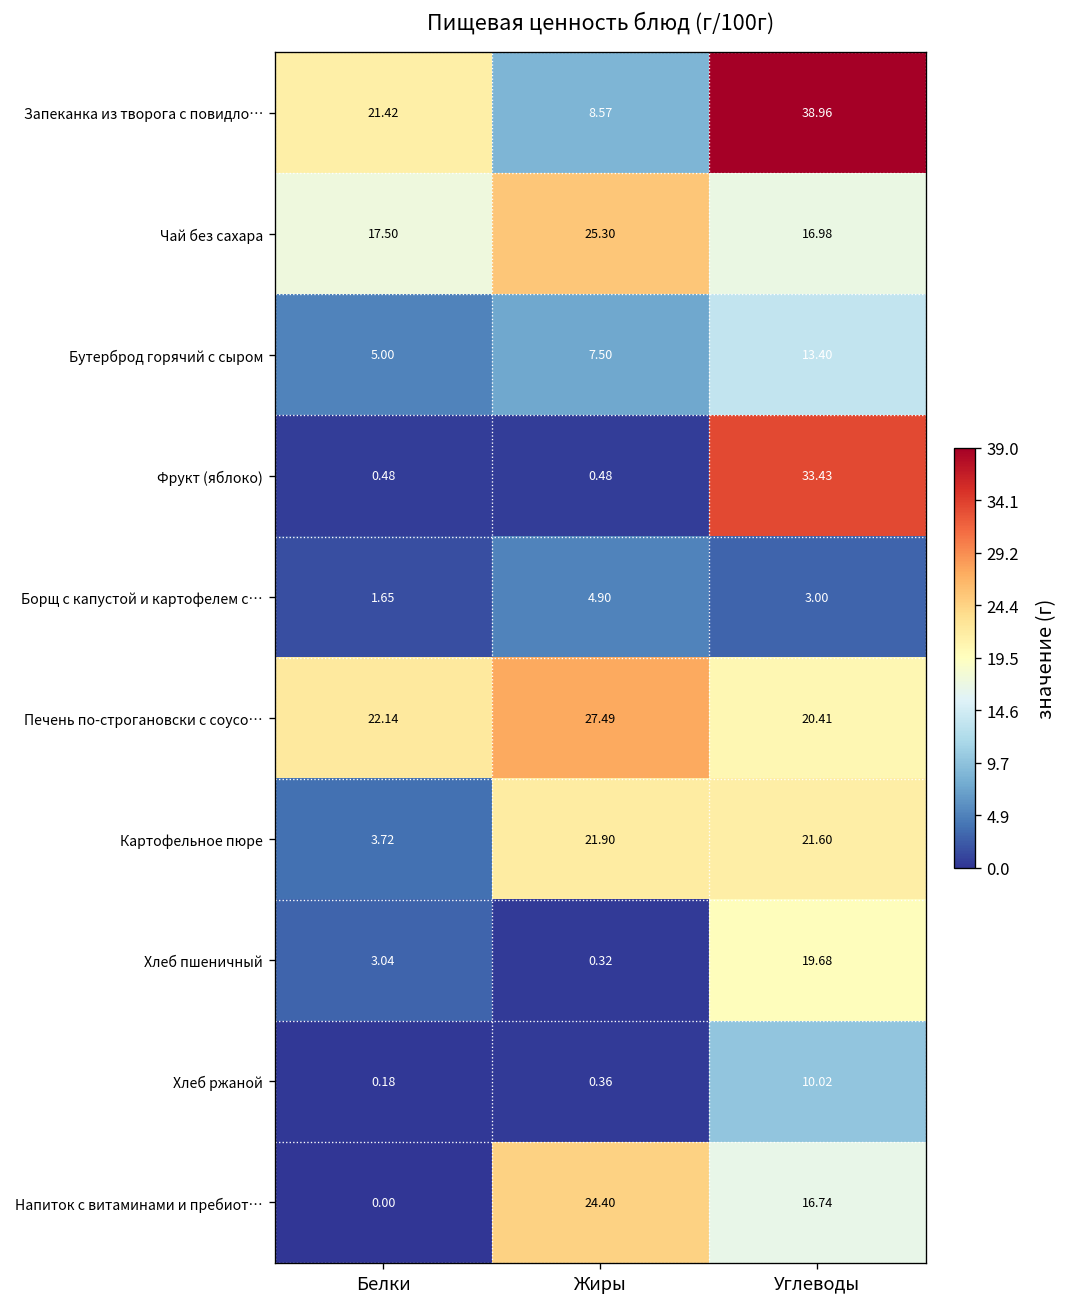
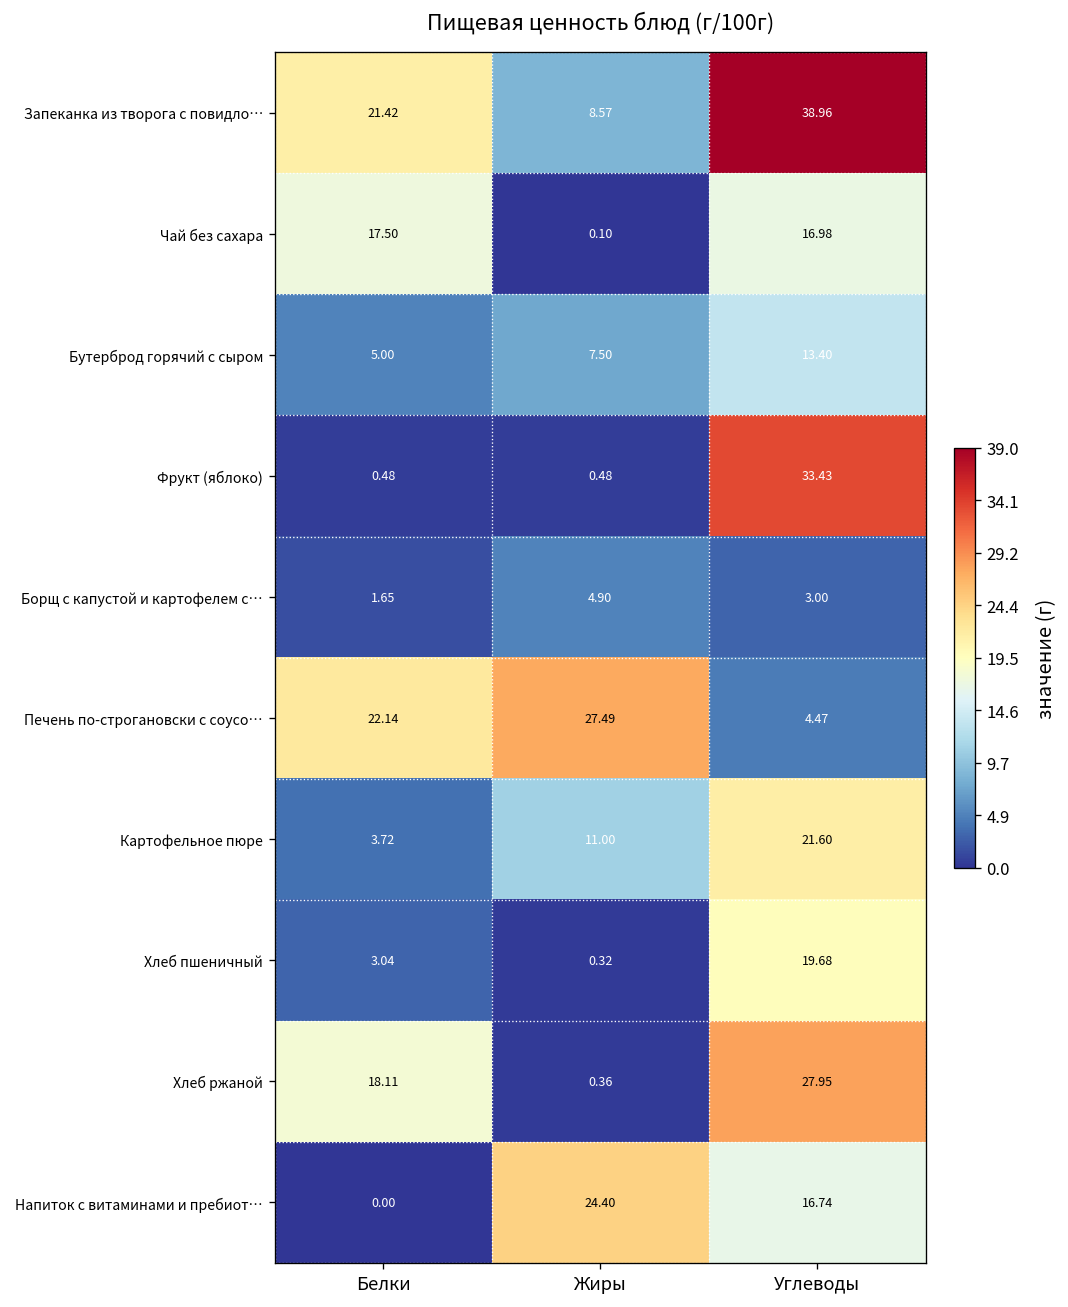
  {
    "Запеканка из творога с повидло…": {
      "Белки": 21.42,
      "Жиры": 8.57,
      "Углеводы": 38.96
    },
    "Чай без сахара": {
      "Белки": 17.50,
-     "Жиры": 25.30,
+     "Жиры": 0.10,
      "Углеводы": 16.98
    },
    "Бутерброд горячий с сыром": {
      "Белки": 5.00,
      "Жиры": 7.50,
      "Углеводы": 13.40
    },
    "Фрукт (яблоко)": {
      "Белки": 0.48,
      "Жиры": 0.48,
      "Углеводы": 33.43
    },
    "Борщ с капустой и картофелем с…": {
      "Белки": 1.65,
      "Жиры": 4.90,
      "Углеводы": 3.00
    },
    "Печень по-строгановски с соусо…": {
      "Белки": 22.14,
      "Жиры": 27.49,
-     "Углеводы": 20.41
+     "Углеводы": 4.47
    },
    "Картофельное пюре": {
      "Белки": 3.72,
-     "Жиры": 21.90,
+     "Жиры": 11.00,
      "Углеводы": 21.60
    },
    "Хлеб пшеничный": {
      "Белки": 3.04,
      "Жиры": 0.32,
      "Углеводы": 19.68
    },
    "Хлеб ржаной": {
-     "Белки": 0.18,
+     "Белки": 18.11,
      "Жиры": 0.36,
-     "Углеводы": 10.02
+     "Углеводы": 27.95
    },
    "Напиток с витаминами и пребиот…": {
      "Белки": 0.00,
      "Жиры": 24.40,
      "Углеводы": 16.74
    }
  }
